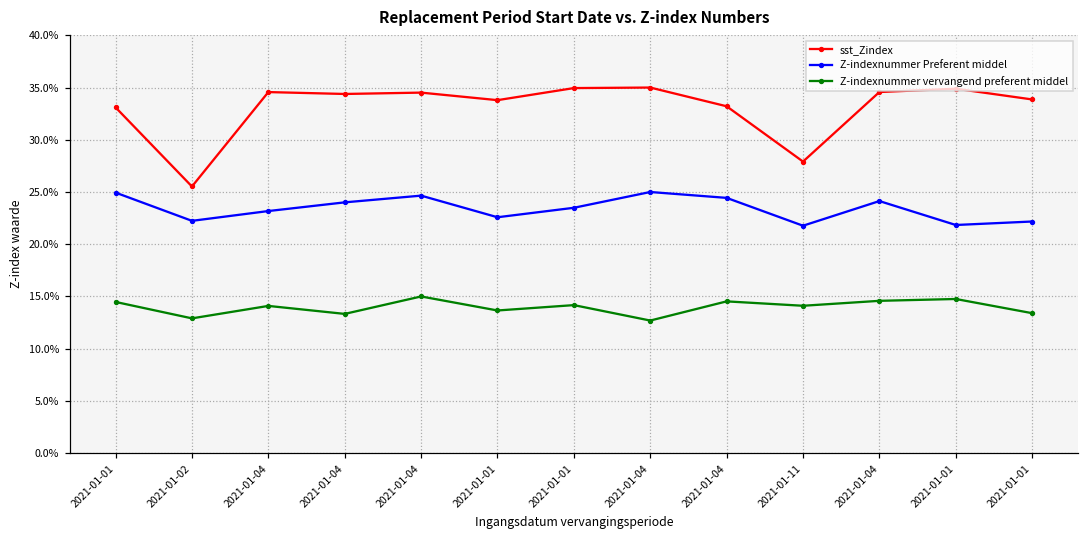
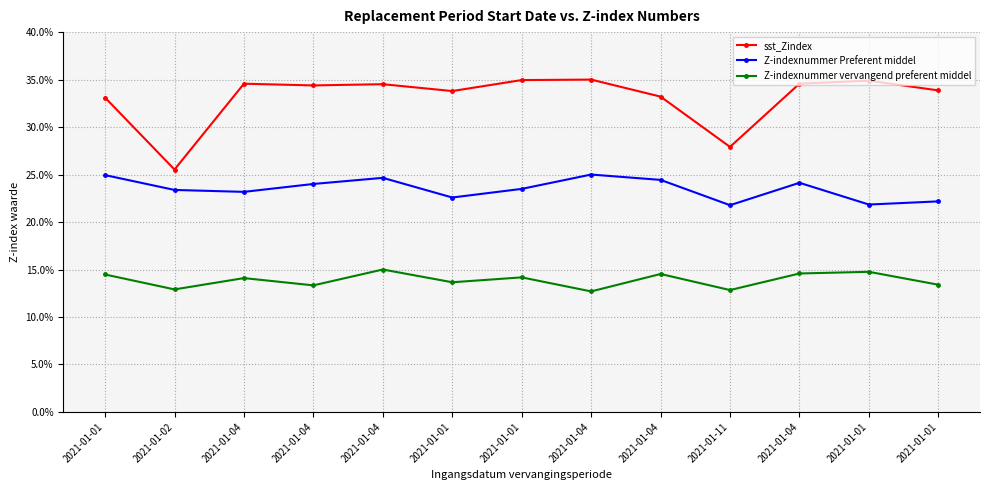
  {
    "sst_Zindex": {
      "2021-01-02": "26%",
      "2021-01-11": "28%"
    },
    "Z-indexnummer Preferent middel": {
-     "2021-01-02": "22%",
+     "2021-01-02": "23%",
      "2021-01-11": "22%"
    },
    "Z-indexnummer vervangend preferent middel": {
      "2021-01-02": "13%",
-     "2021-01-11": "14%"
+     "2021-01-11": "13%"
    }
  }
